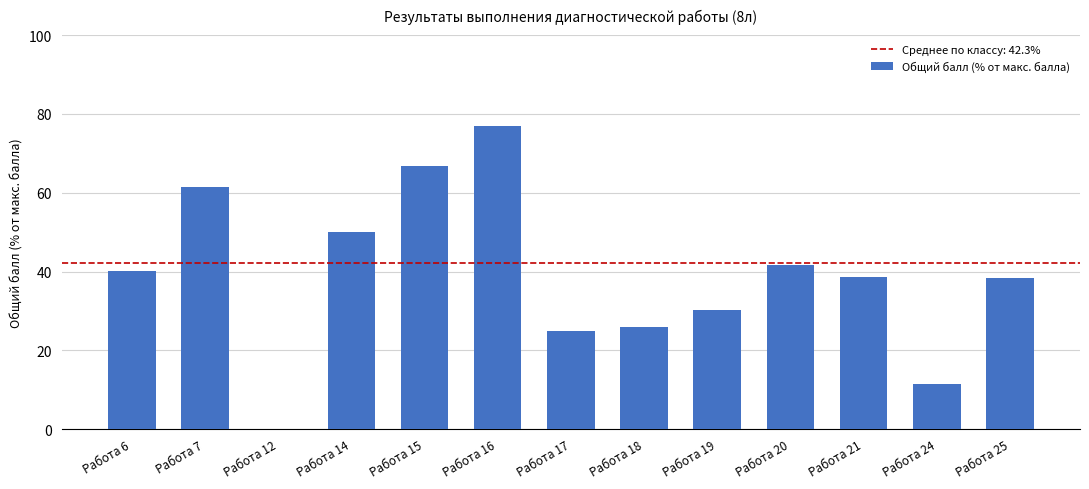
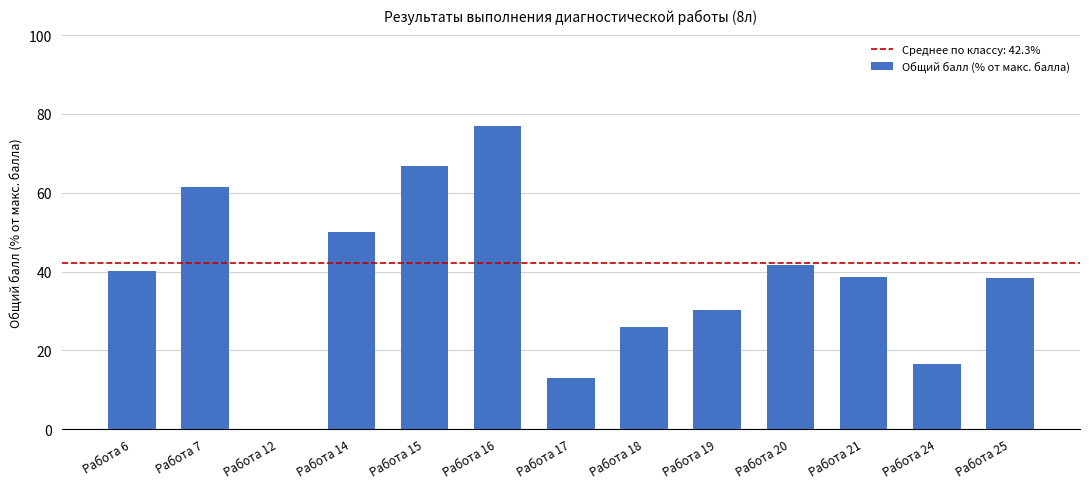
  {
    "Работа 6": 40,
    "Работа 7": 62,
    "Работа 12": 0,
    "Работа 14": 50,
    "Работа 15": 67,
    "Работа 16": 77,
-   "Работа 17": 25,
+   "Работа 17": 13,
    "Работа 18": 26,
    "Работа 19": 30,
    "Работа 20": 42,
    "Работа 21": 39,
-   "Работа 24": 11,
+   "Работа 24": 17,
    "Работа 25": 38
  }
